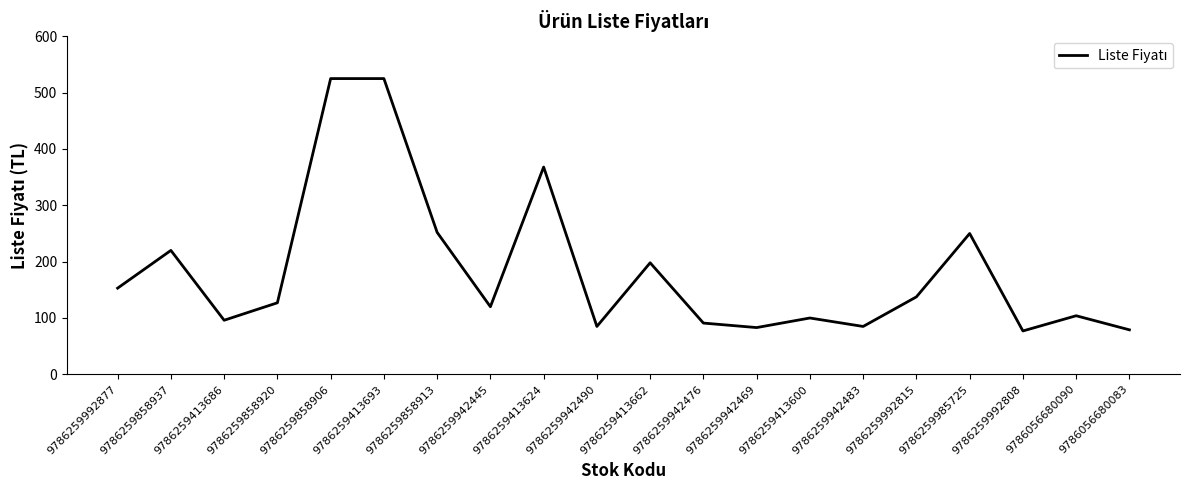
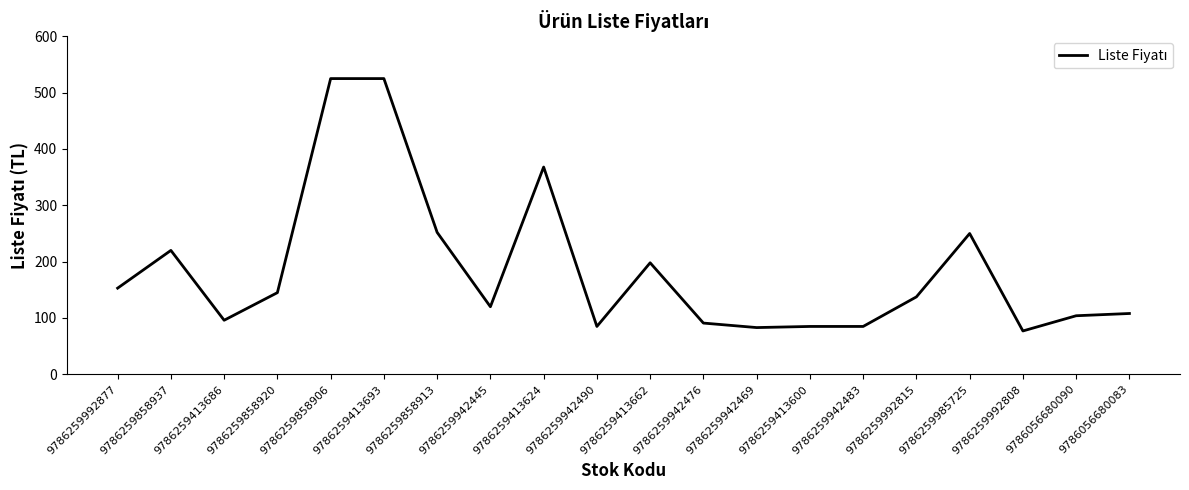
  {
    "9786259992877": 150,
    "9786259858937": 220,
    "9786259413686": 100,
-   "9786259858920": 130,
+   "9786259858920": 150,
    "9786259858906": 530,
    "9786259413693": 530,
    "9786259858913": 250,
    "9786259942445": 120,
    "9786259413624": 370,
    "9786259942490": 90,
    "9786259413662": 200,
    "9786259942476": 90,
    "9786259942469": 80,
-   "9786259413600": 100,
+   "9786259413600": 90,
    "9786259942483": 90,
    "9786259992815": 140,
    "9786259985725": 250,
    "9786259992808": 80,
    "9786056680090": 100,
-   "9786056680083": 80
+   "9786056680083": 110
  }
